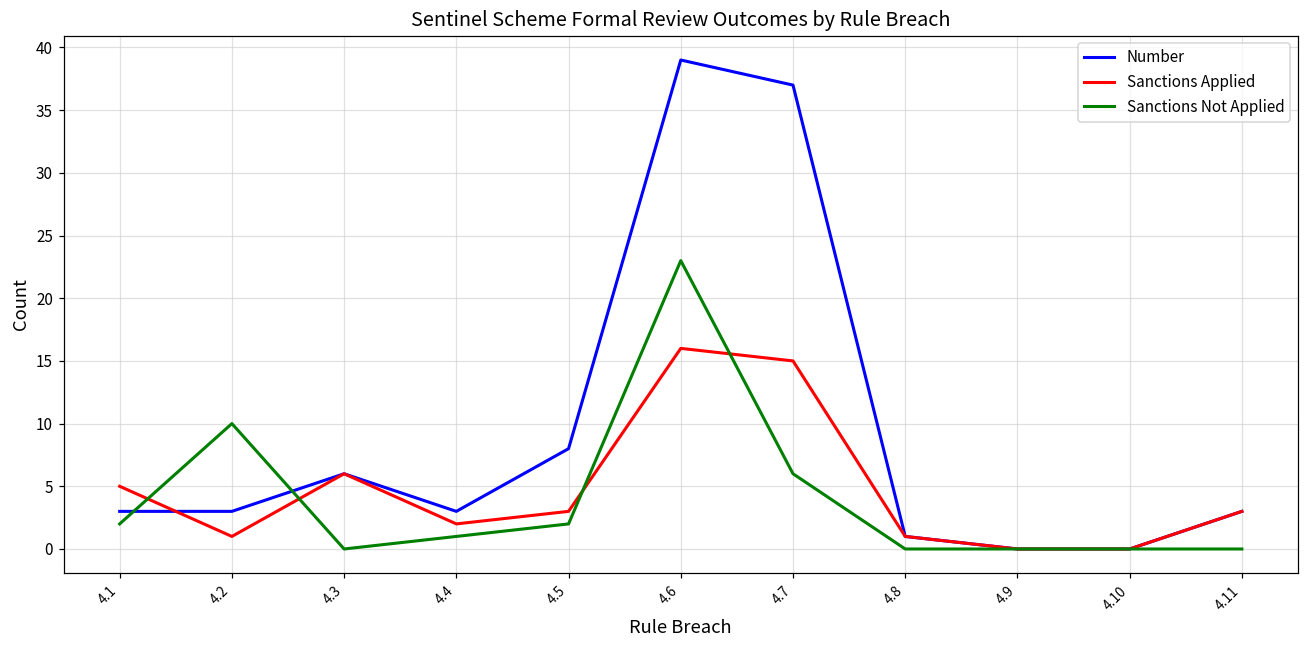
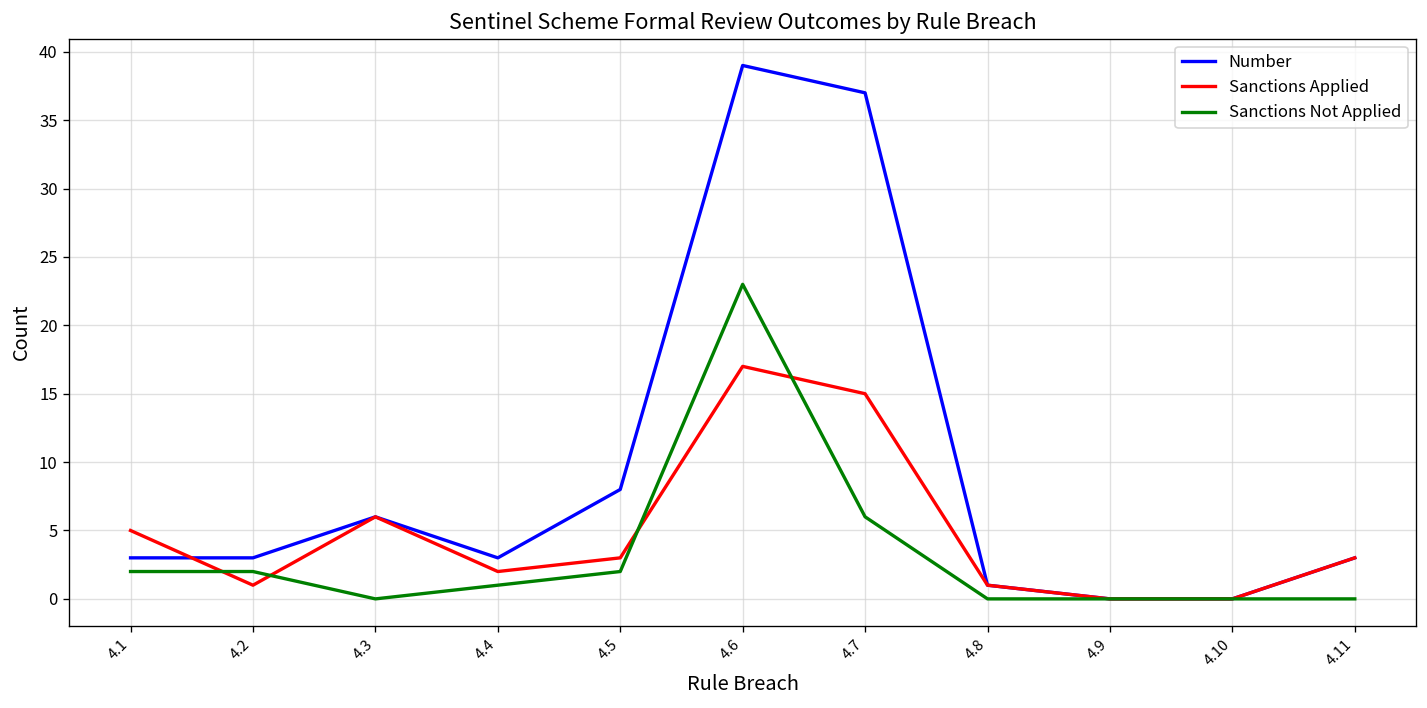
  {
    "Number": {
      "4.1": 3,
      "4.2": 3,
      "4.4": 3,
      "4.5": 8,
      "4.6": 39,
      "4.7": 37
    },
    "Sanctions Applied": {
      "4.1": 5,
      "4.2": 1,
      "4.4": 2,
      "4.5": 3,
-     "4.6": 16,
+     "4.6": 17,
      "4.7": 15
    },
    "Sanctions Not Applied": {
      "4.1": 2,
-     "4.2": 10,
+     "4.2": 2,
      "4.3": 0,
      "4.4": 1,
      "4.5": 2,
      "4.6": 23,
      "4.7": 6,
      "4.8": 0,
      "4.11": 0
    }
  }
